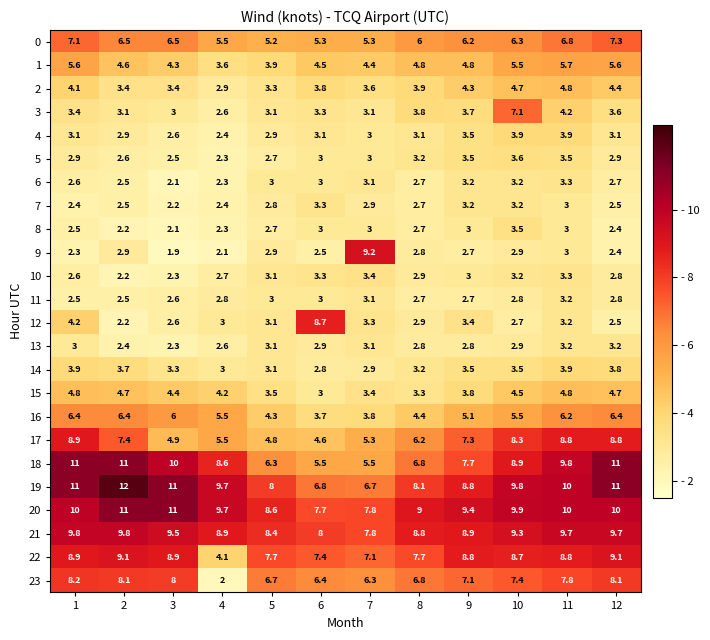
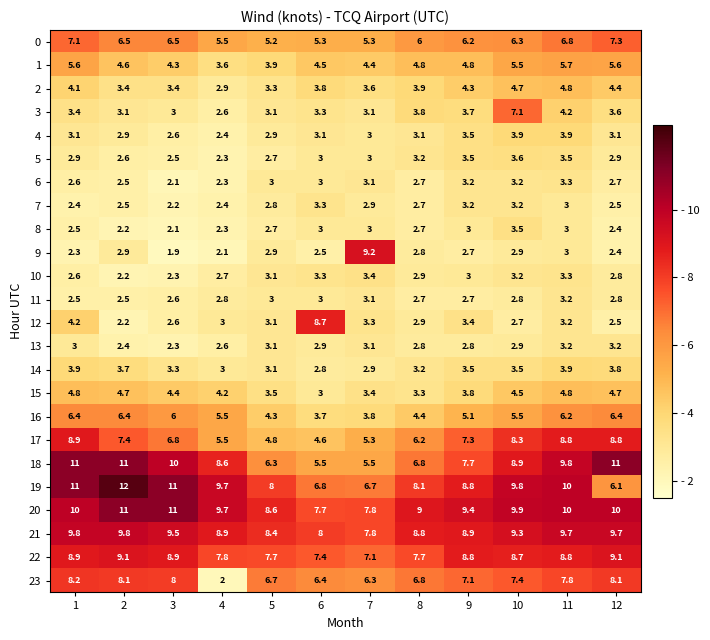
  {
    "17": {
      "1": 8.9,
      "2": 7.4,
-     "3": 4.9,
+     "3": 6.8,
      "4": 5.5,
      "5": 4.8,
      "6": 4.6,
      "7": 5.3,
      "8": 6.2,
      "9": 7.3,
      "10": 8.3,
      "11": 8.8,
      "12": 8.8
    },
    "19": {
      "1": 11,
      "2": 12,
      "3": 11,
      "4": 9.7,
      "5": 8,
      "6": 6.8,
      "7": 6.7,
      "8": 8.1,
      "9": 8.8,
      "10": 9.8,
      "11": 10,
-     "12": 11
+     "12": 6.1
    },
    "22": {
      "1": 8.9,
      "2": 9.1,
      "3": 8.9,
-     "4": 4.1,
+     "4": 7.8,
      "5": 7.7,
      "6": 7.4,
      "7": 7.1,
      "8": 7.7,
      "9": 8.8,
      "10": 8.7,
      "11": 8.8,
      "12": 9.1
    }
  }
